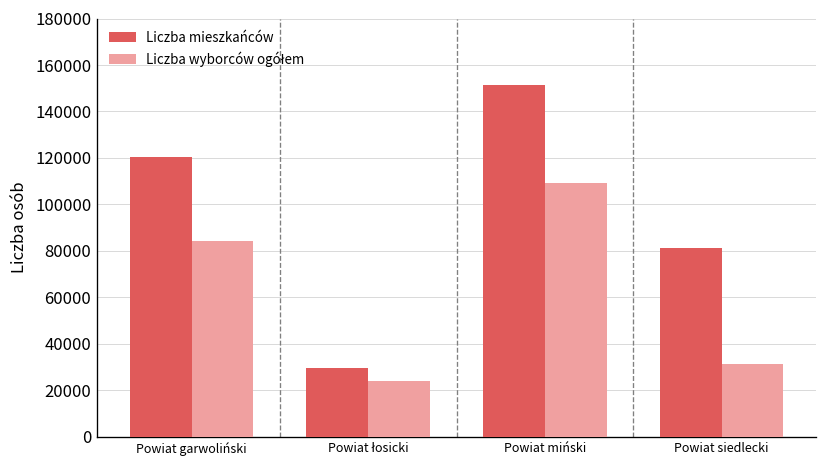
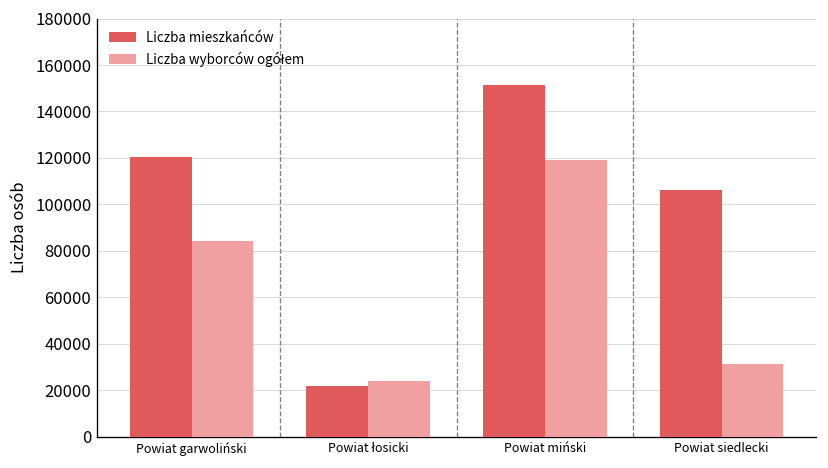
  {
    "Liczba mieszkańców": {
      "Powiat garwoliński": 120000,
-     "Powiat łosicki": 29000,
+     "Powiat łosicki": 22000,
      "Powiat miński": 151000,
-     "Powiat siedlecki": 81000
+     "Powiat siedlecki": 106000
    },
    "Liczba wyborców ogółem": {
      "Powiat garwoliński": 84000,
      "Powiat łosicki": 24000,
-     "Powiat miński": 109000,
+     "Powiat miński": 119000,
      "Powiat siedlecki": 31000
    }
  }
